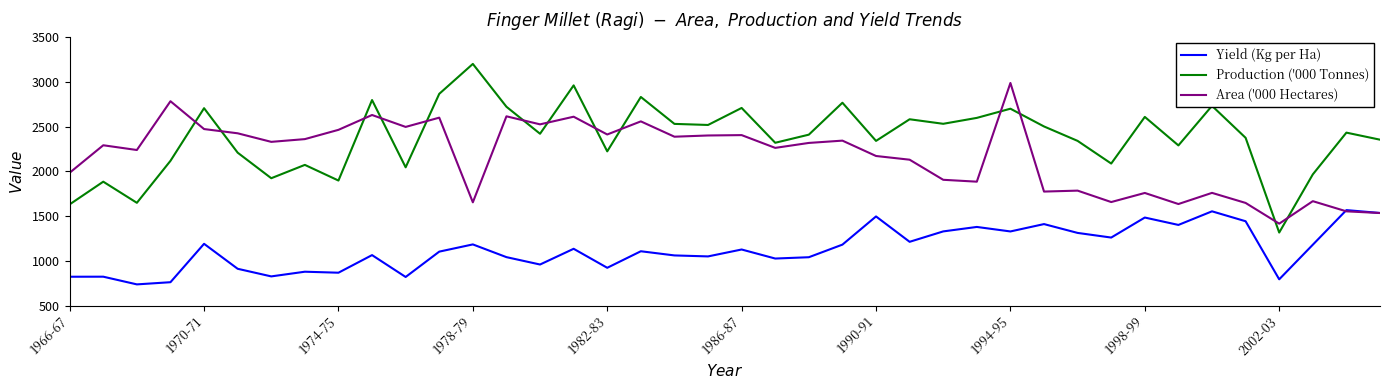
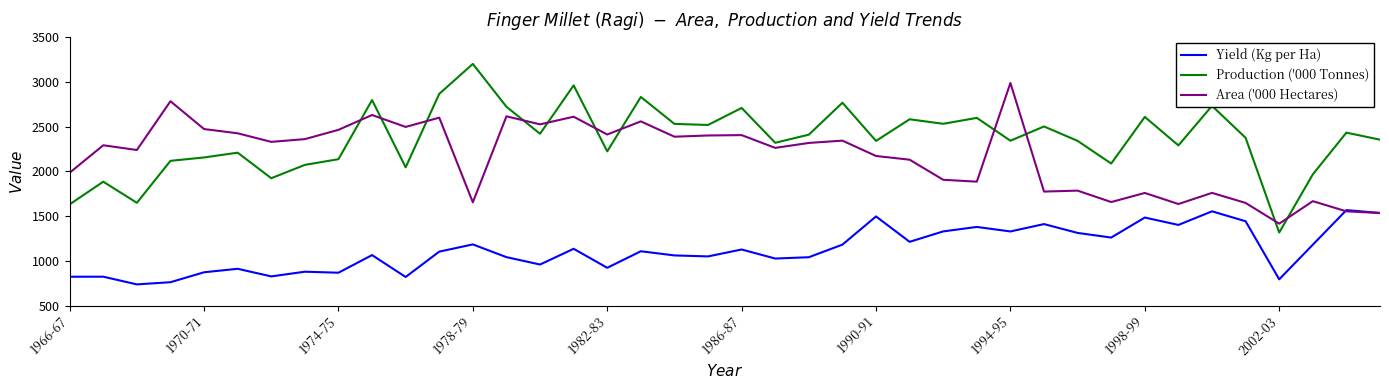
  {
    "Yield (Kg per Ha)": {
      "1966-67": 800,
-     "1970-71": 1200,
+     "1970-71": 900,
      "1974-75": 900,
      "1978-79": 1200,
      "1982-83": 900,
      "1986-87": 1100,
      "1990-91": 1500,
      "1994-95": 1300,
      "1998-99": 1500,
      "2002-03": 800
    },
    "Production ('000 Tonnes)": {
      "1966-67": 1600,
-     "1970-71": 2700,
-     "1974-75": 1900,
+     "1970-71": 2200,
+     "1974-75": 2100,
      "1978-79": 3200,
      "1982-83": 2200,
      "1986-87": 2700,
      "1990-91": 2300,
-     "1994-95": 2700,
+     "1994-95": 2300,
      "1998-99": 2600,
      "2002-03": 1300
    },
    "Area ('000 Hectares)": {
      "1966-67": 2000,
      "1970-71": 2500,
      "1974-75": 2500,
      "1978-79": 1700,
      "1982-83": 2400,
      "1986-87": 2400,
      "1990-91": 2200,
      "1994-95": 3000,
      "1998-99": 1800,
      "2002-03": 1400
    }
  }
